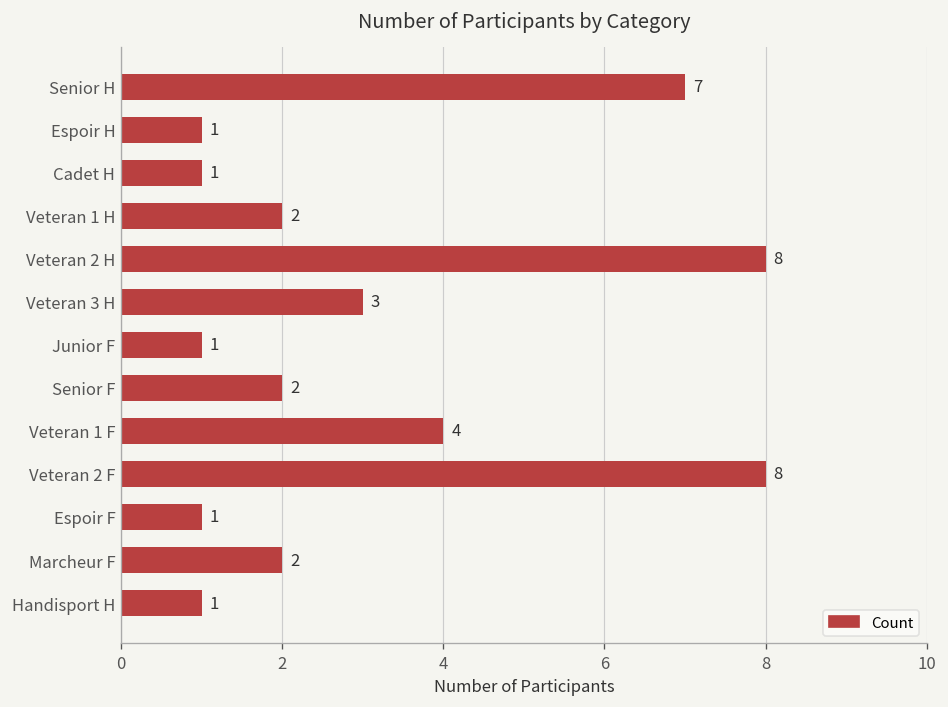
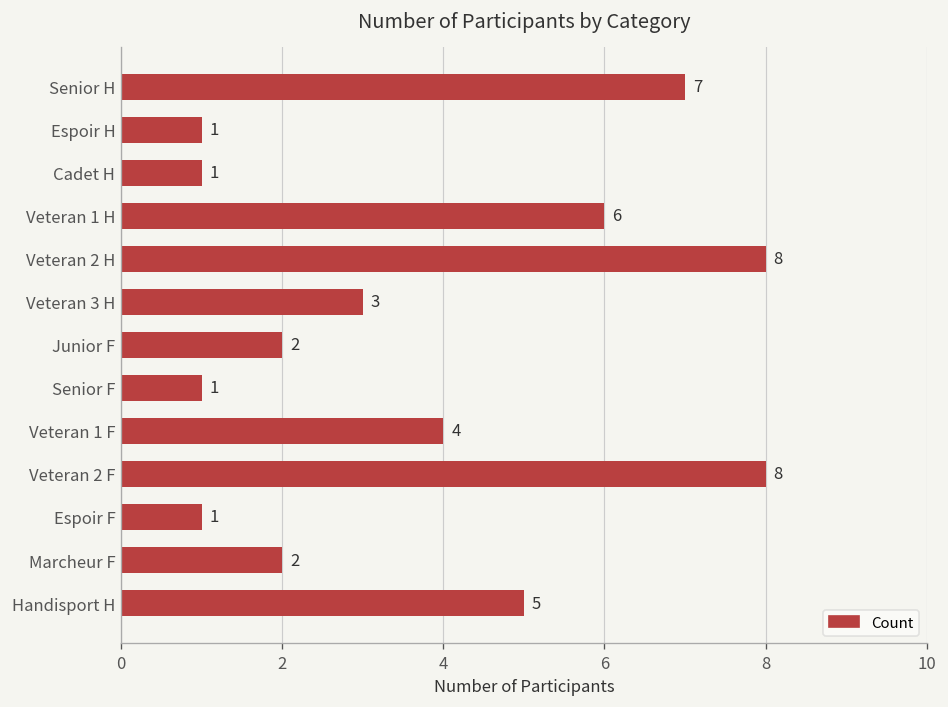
  {
    "Senior H": 7,
    "Espoir H": 1,
    "Cadet H": 1,
-   "Veteran 1 H": 2,
+   "Veteran 1 H": 6,
    "Veteran 2 H": 8,
    "Veteran 3 H": 3,
-   "Junior F": 1,
-   "Senior F": 2,
+   "Junior F": 2,
+   "Senior F": 1,
    "Veteran 1 F": 4,
    "Veteran 2 F": 8,
    "Espoir F": 1,
    "Marcheur F": 2,
-   "Handisport H": 1
+   "Handisport H": 5
  }
